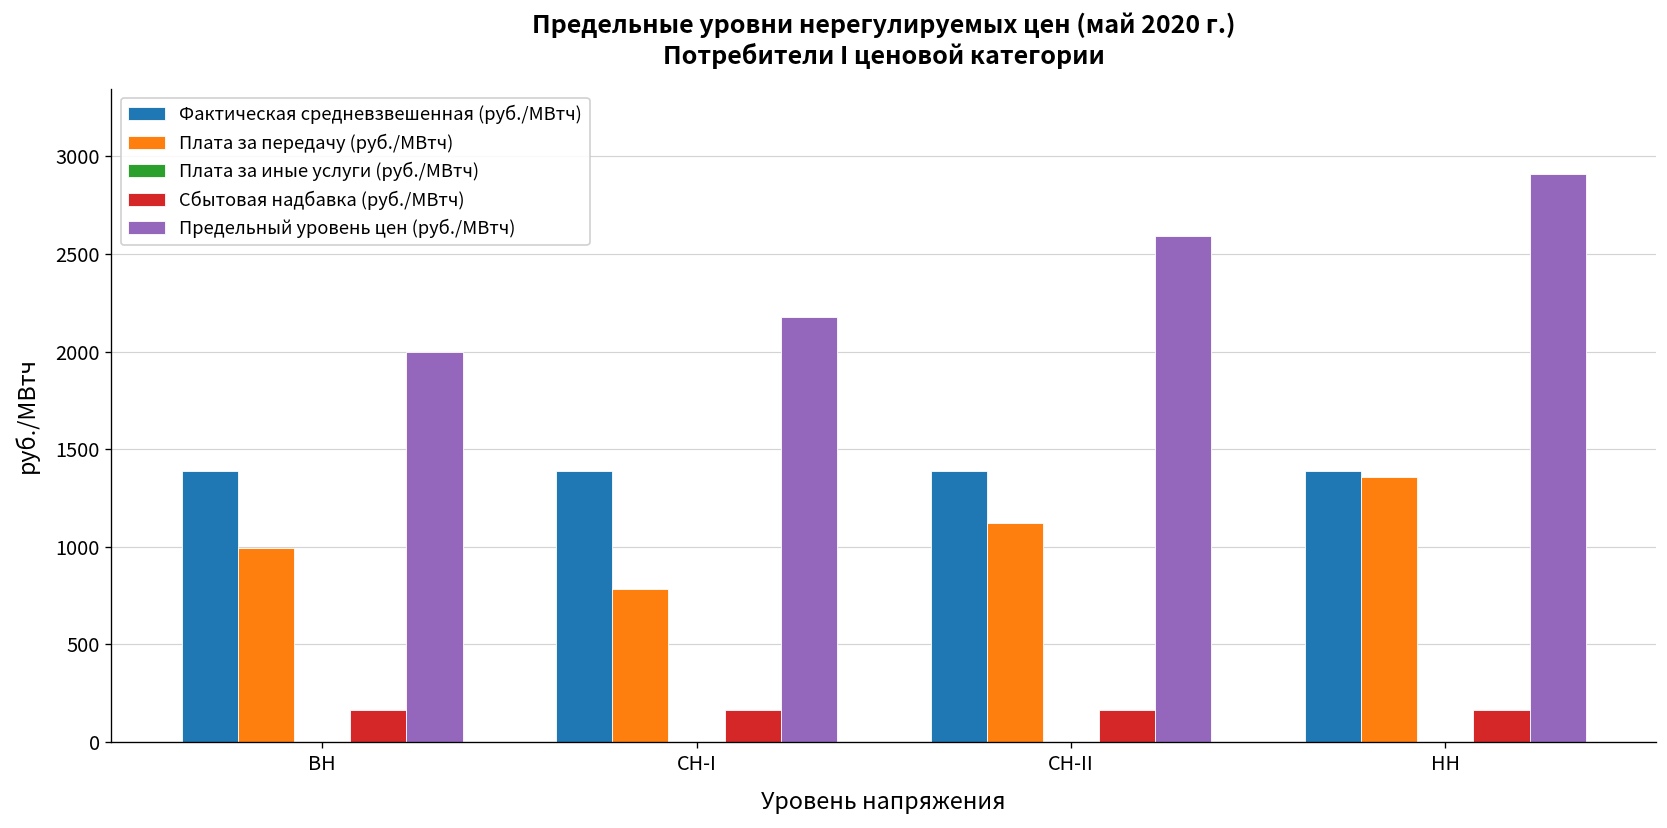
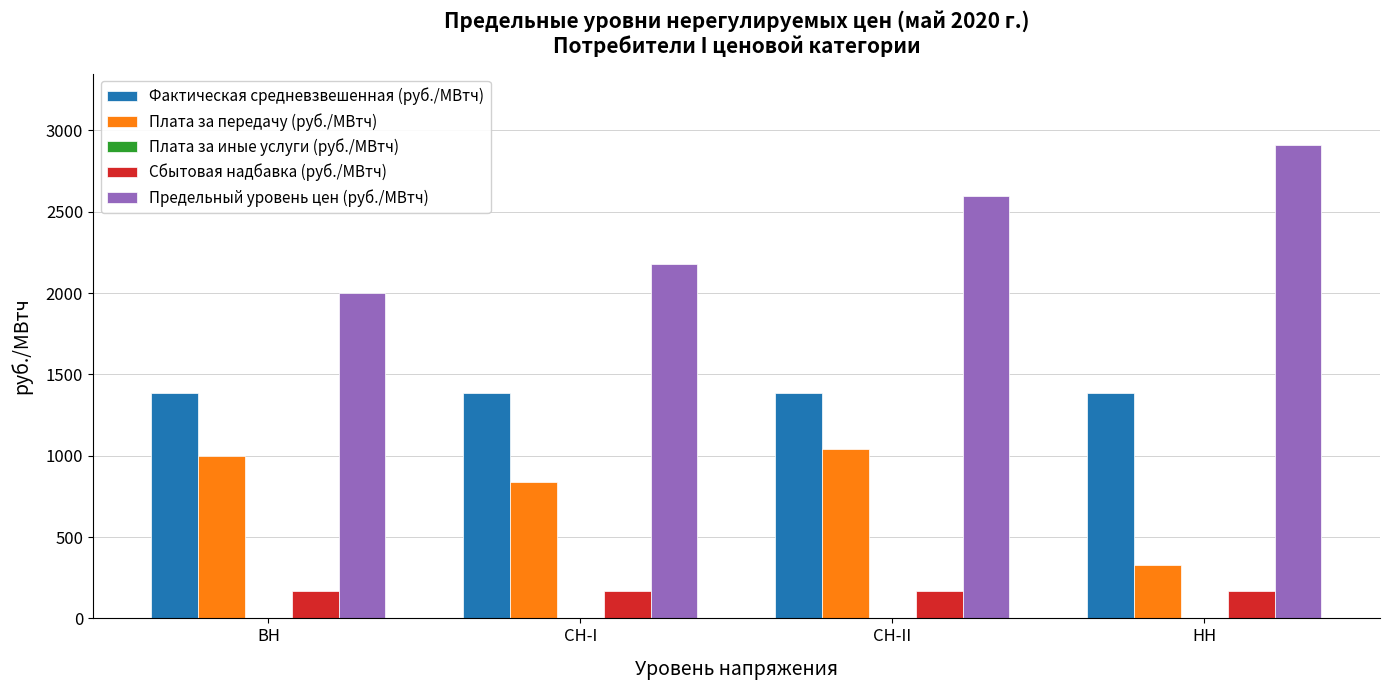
  {
    "Фактическая средневзвешенная (руб./МВтч)": {
      "ВН": 1390,
      "СН-I": 1390,
      "СН-II": 1390,
      "НН": 1390
    },
    "Плата за передачу (руб./МВтч)": {
      "ВН": 1000,
-     "СН-I": 780,
-     "СН-II": 1120,
-     "НН": 1360
+     "СН-I": 840,
+     "СН-II": 1040,
+     "НН": 330
    },
    "Сбытовая надбавка (руб./МВтч)": {
      "ВН": 170,
      "СН-I": 170,
      "СН-II": 170,
      "НН": 170
    },
    "Предельный уровень цен (руб./МВтч)": {
      "ВН": 2000,
      "СН-I": 2180,
      "СН-II": 2590,
      "НН": 2910
    }
  }
